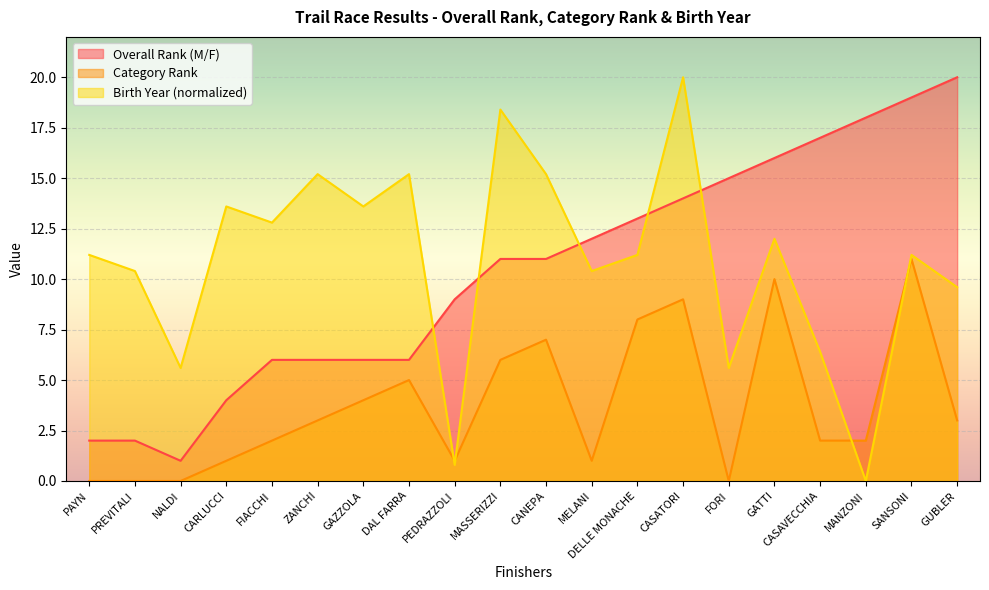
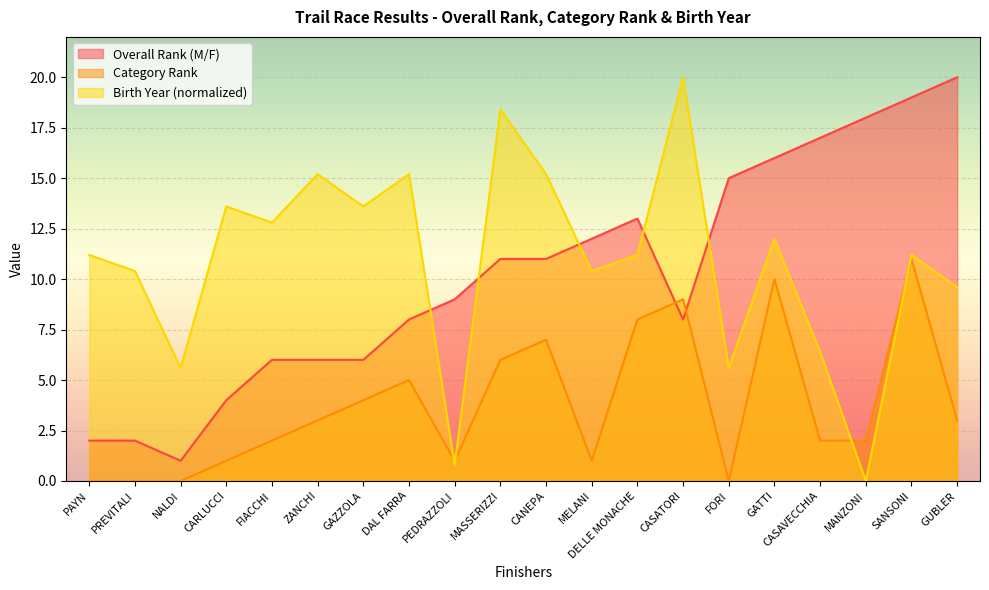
  {
    "Overall Rank (M/F)": {
      "PAYN": 2,
      "PREVITALI": 2,
      "NALDI": 1,
      "CARLUCCI": 4,
      "FIACCHI": 6,
      "ZANCHI": 6,
      "GAZZOLA": 6,
-     "DAL FARRA": 6,
+     "DAL FARRA": 8,
      "PEDRAZZOLI": 9,
      "MASSERIZZI": 11,
      "CANEPA": 11,
      "MELANI": 12,
      "DELLE MONACHE": 13,
-     "CASATORI": 14,
+     "CASATORI": 8,
      "FORI": 15,
      "GATTI": 16,
      "CASAVECCHIA": 17,
      "MANZONI": 18,
      "SANSONI": 19,
      "GUBLER": 20
    }
  }
